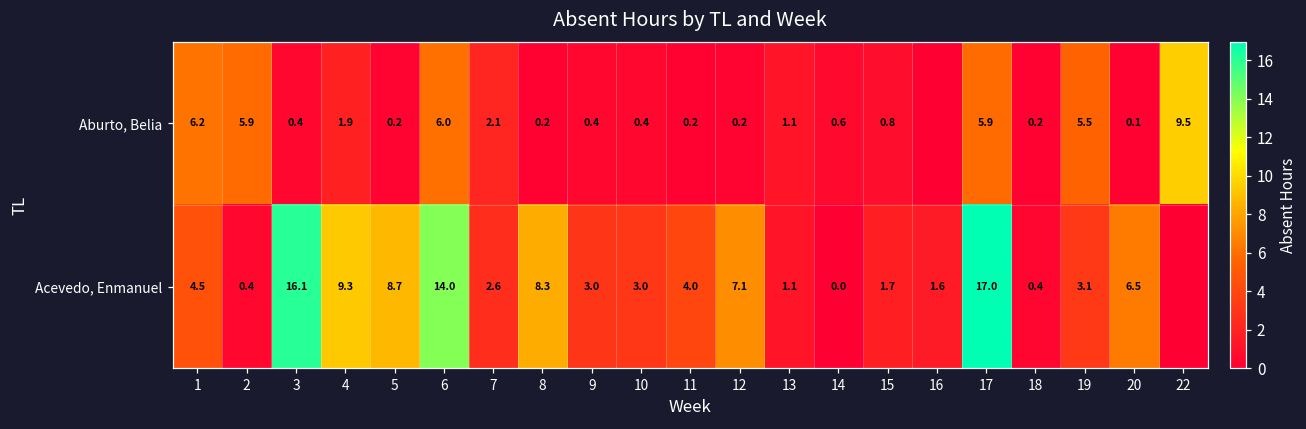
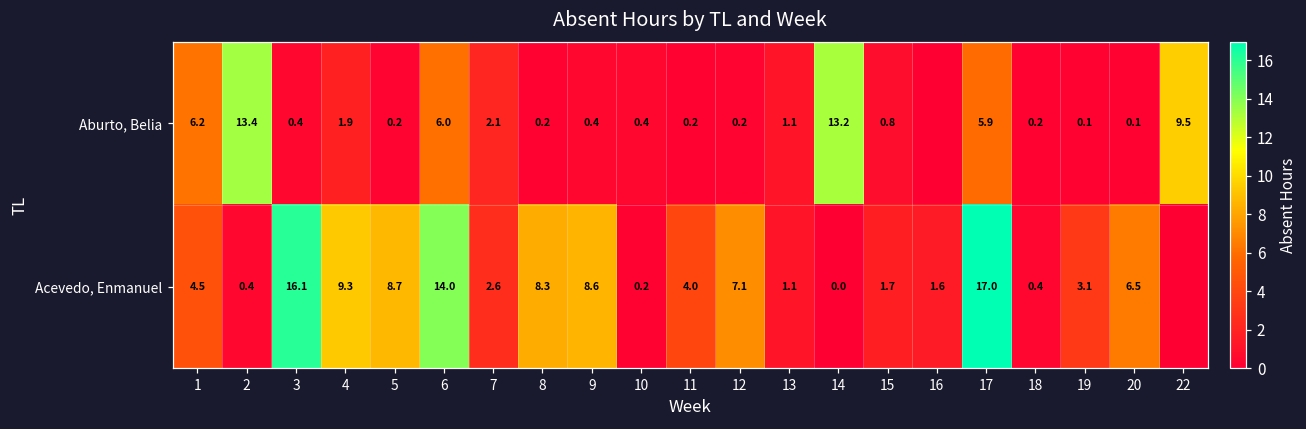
  {
    "Aburto, Belia": {
      "1": 6.2,
-     "2": 5.9,
+     "2": 13.4,
      "3": 0.4,
      "4": 1.9,
      "5": 0.2,
      "6": 6.0,
      "7": 2.1,
      "8": 0.2,
      "9": 0.4,
      "10": 0.4,
      "11": 0.2,
      "12": 0.2,
      "13": 1.1,
-     "14": 0.6,
+     "14": 13.2,
      "15": 0.8,
      "17": 5.9,
      "18": 0.2,
-     "19": 5.5,
+     "19": 0.1,
      "20": 0.1,
      "22": 9.5
    },
    "Acevedo, Enmanuel": {
      "1": 4.5,
      "2": 0.4,
      "3": 16.1,
      "4": 9.3,
      "5": 8.7,
      "6": 14.0,
      "7": 2.6,
      "8": 8.3,
-     "9": 3.0,
-     "10": 3.0,
+     "9": 8.6,
+     "10": 0.2,
      "11": 4.0,
      "12": 7.1,
      "13": 1.1,
      "14": 0.0,
      "15": 1.7,
      "16": 1.6,
      "17": 17.0,
      "18": 0.4,
      "19": 3.1,
      "20": 6.5
    }
  }
